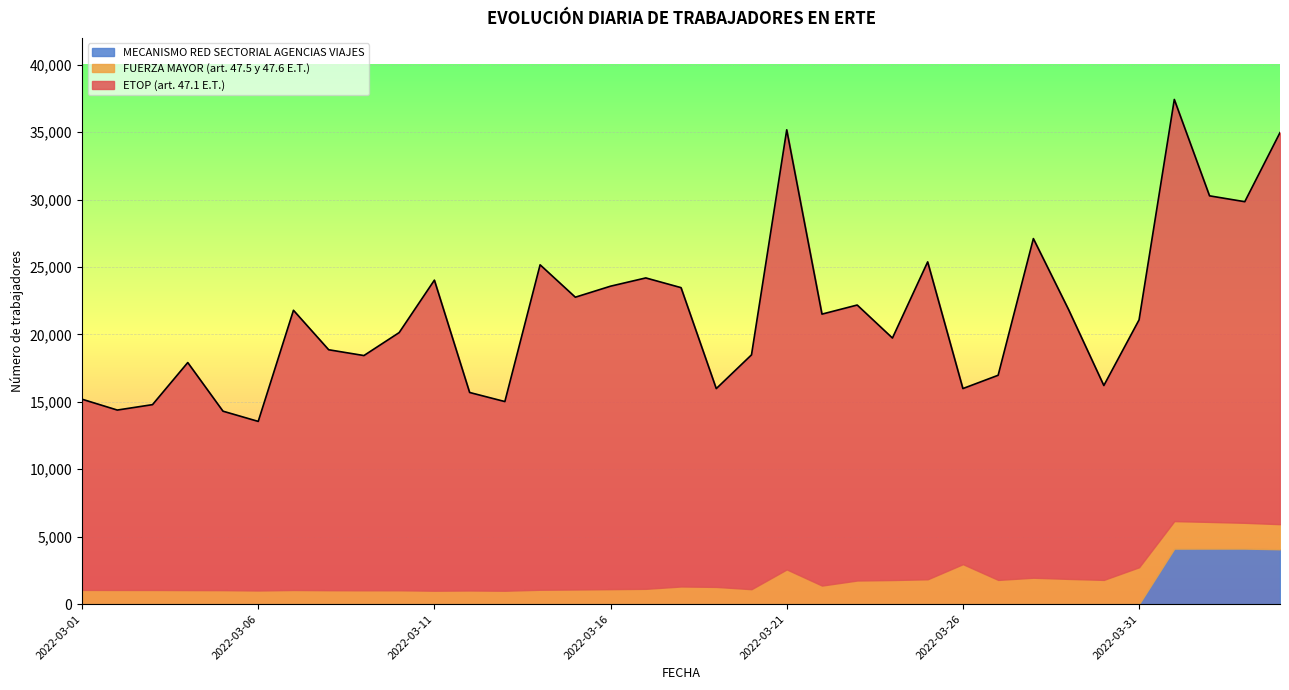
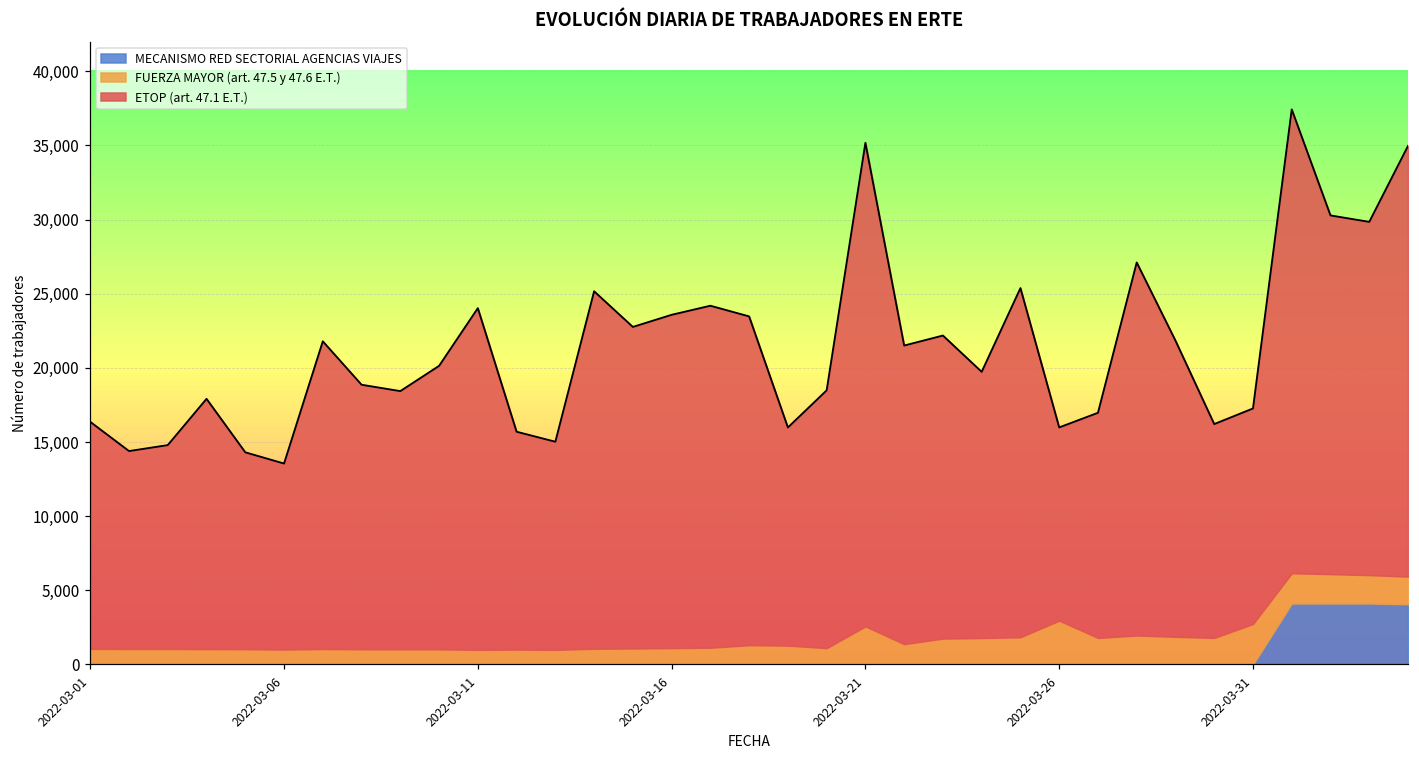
  {
    "MECANISMO RED SECTORIAL AGENCIAS VIAJES": {
      "2022-03-01": "0",
      "2022-03-06": "0",
      "2022-03-11": "0",
      "2022-03-16": "0",
      "2022-03-21": "0",
      "2022-03-26": "0",
      "2022-03-31": "0"
    },
    "FUERZA MAYOR (art. 47.5 y 47.6 E.T.)": {
      "2022-03-01": "1,100",
      "2022-03-06": "1,000",
      "2022-03-11": "1,000",
      "2022-03-16": "1,100",
      "2022-03-21": "2,600",
      "2022-03-26": "3,000",
      "2022-03-31": "2,700"
    },
    "ETOP (art. 47.1 E.T.)": {
-     "2022-03-01": "14,100",
+     "2022-03-01": "15,300",
      "2022-03-06": "12,500",
      "2022-03-11": "23,000",
      "2022-03-16": "22,500",
      "2022-03-21": "32,600",
      "2022-03-26": "13,000",
-     "2022-03-31": "18,400"
+     "2022-03-31": "14,500"
    }
  }
